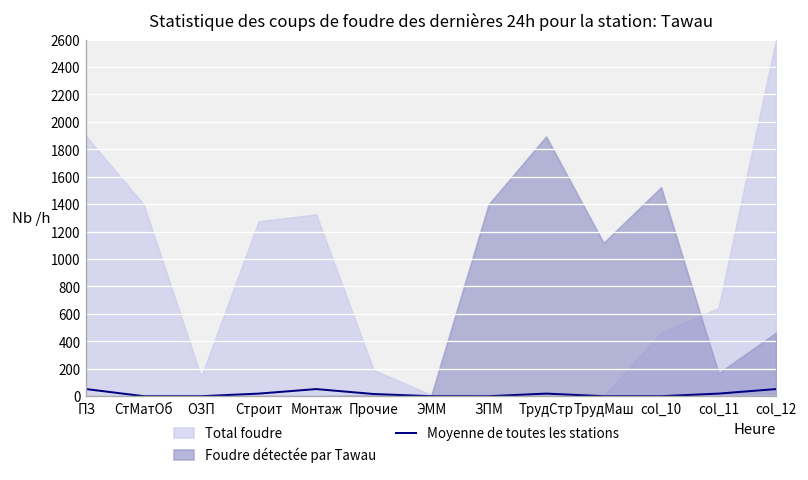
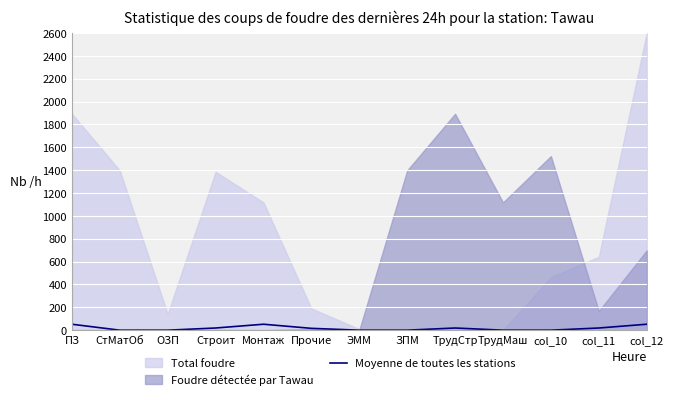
  {
    "Moyenne de toutes les stations": {
      "ПЗ": 50,
      "Монтаж": 50,
      "col_10": 0,
      "col_11": 20,
      "col_12": 50
    },
    "Total foudre": {
      "ПЗ": 1890,
      "СтМатОб": 1400,
      "ОЗП": 140,
-     "Строит": 1270,
-     "Монтаж": 1330,
+     "Строит": 1390,
+     "Монтаж": 1120,
      "Прочие": 190,
      "col_10": 460,
      "col_11": 640,
      "col_12": 2600
    },
    "Foudre détectée par Tawau": {
      "ЗПМ": 1400,
      "ТрудСтр": 1890,
      "ТрудМаш": 1120,
      "col_10": 1520,
      "col_11": 170,
-     "col_12": 460
+     "col_12": 700
    }
  }
